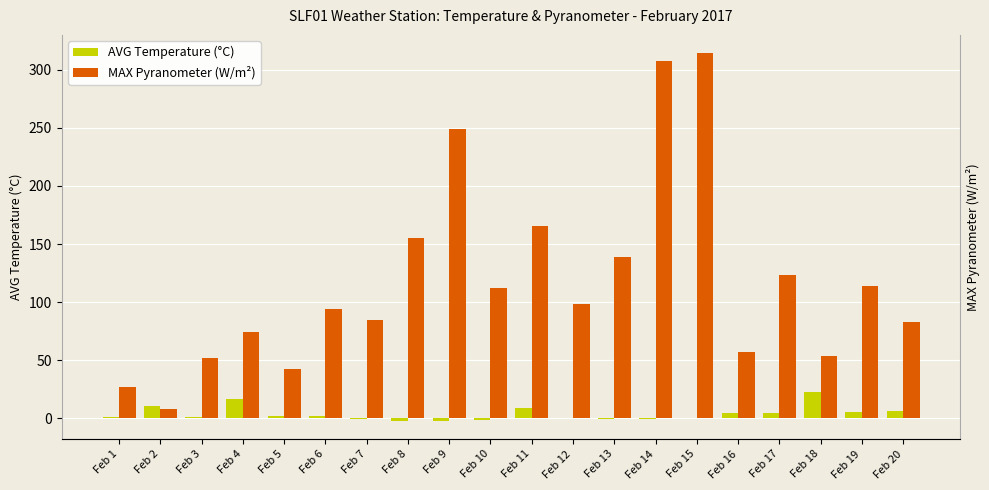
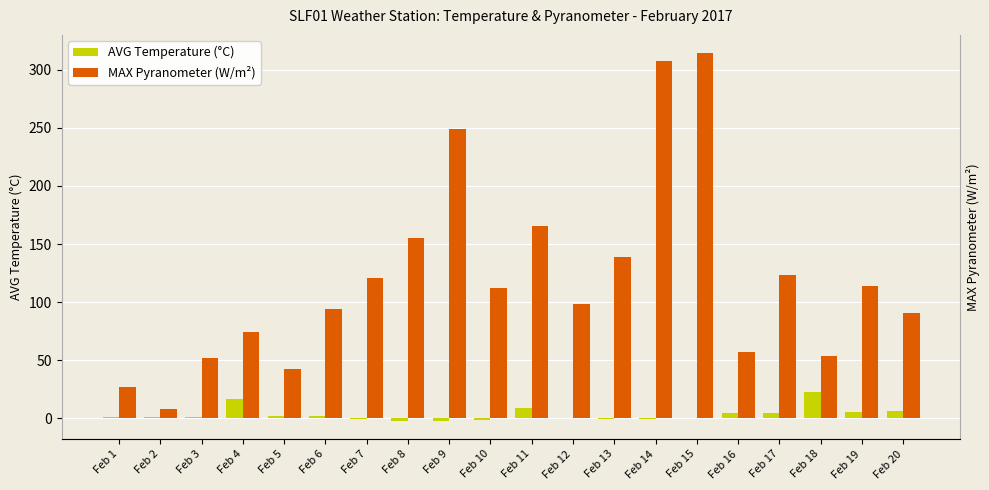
  {
    "AVG Temperature (°C)": {
-     "Feb 2": 11,
+     "Feb 2": 1,
      "Feb 4": 16,
      "Feb 5": 2,
      "Feb 11": 9,
      "Feb 16": 4,
      "Feb 17": 5,
      "Feb 18": 23,
      "Feb 19": 5,
      "Feb 20": 6
    },
    "MAX Pyranometer (W/m²)": {
      "Feb 1": 27,
      "Feb 2": 8,
      "Feb 3": 52,
      "Feb 4": 74,
      "Feb 5": 42,
      "Feb 6": 94,
-     "Feb 7": 84,
+     "Feb 7": 121,
      "Feb 8": 155,
      "Feb 9": 249,
      "Feb 10": 112,
      "Feb 11": 165,
      "Feb 12": 98,
      "Feb 13": 139,
      "Feb 14": 308,
      "Feb 15": 314,
      "Feb 16": 58,
      "Feb 17": 124,
      "Feb 18": 54,
      "Feb 19": 114,
-     "Feb 20": 83
+     "Feb 20": 91
    }
  }
